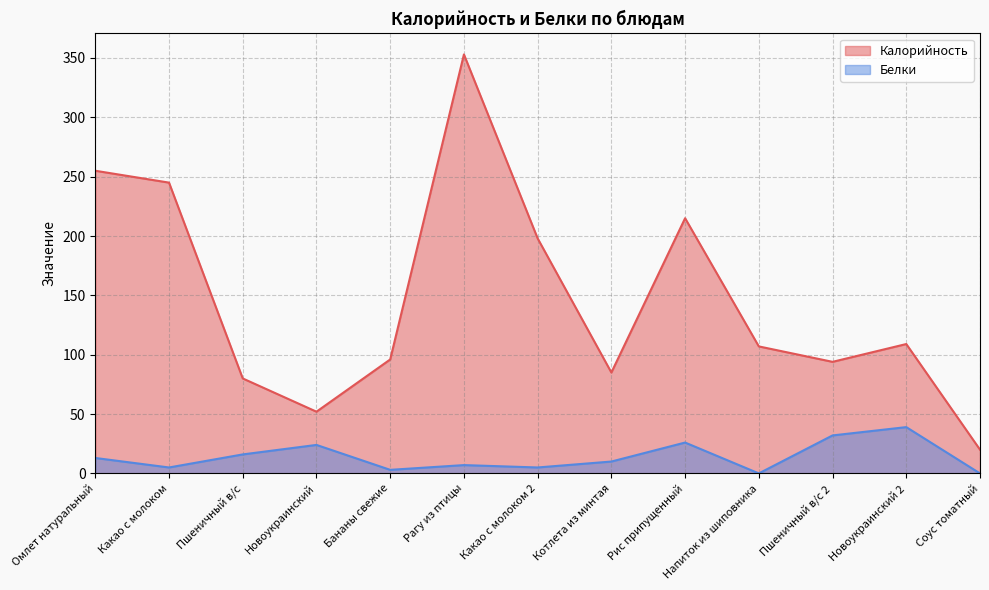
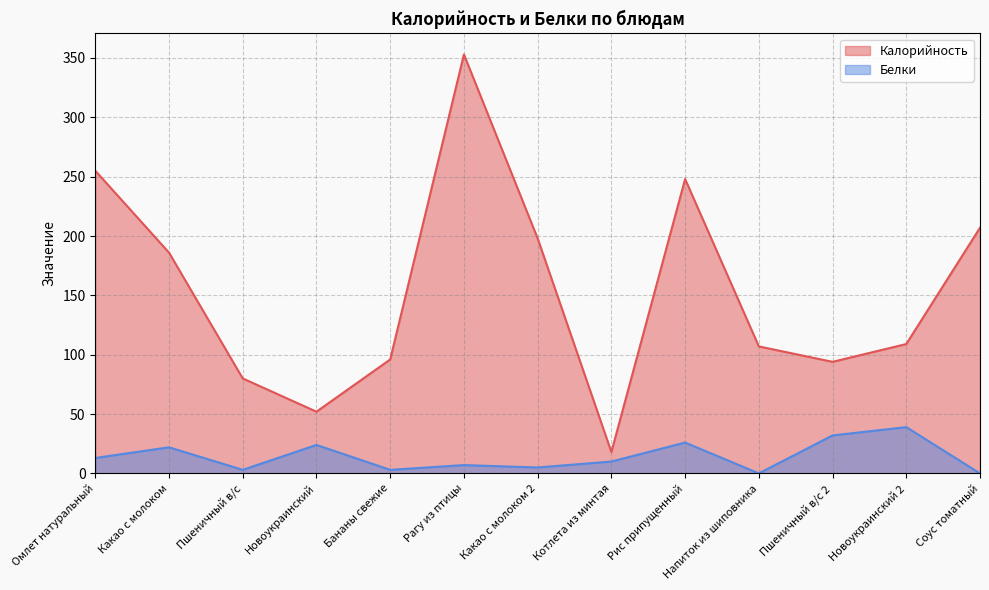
  {
    "Калорийность": {
      "Омлет натуральный": 255,
-     "Какао с молоком": 245,
+     "Какао с молоком": 186,
      "Пшеничный в/с": 80,
      "Новоукраинский": 52,
      "Бананы свежие": 96,
      "Рагу из птицы": 353,
      "Какао с молоком 2": 198,
-     "Котлета из минтая": 85,
-     "Рис припущенный": 215,
+     "Котлета из минтая": 18,
+     "Рис припущенный": 248,
      "Напиток из шиповника": 107,
      "Пшеничный в/с 2": 94,
      "Новоукраинский 2": 109,
-     "Соус томатный": 20
+     "Соус томатный": 207
    },
    "Белки": {
      "Омлет натуральный": 13,
-     "Какао с молоком": 5,
-     "Пшеничный в/с": 16,
+     "Какао с молоком": 22,
+     "Пшеничный в/с": 3,
      "Новоукраинский": 24,
      "Бананы свежие": 3,
      "Рагу из птицы": 7,
      "Какао с молоком 2": 5,
      "Котлета из минтая": 10,
      "Рис припущенный": 26,
      "Напиток из шиповника": 0,
      "Пшеничный в/с 2": 32,
      "Новоукраинский 2": 39,
      "Соус томатный": 0
    }
  }
